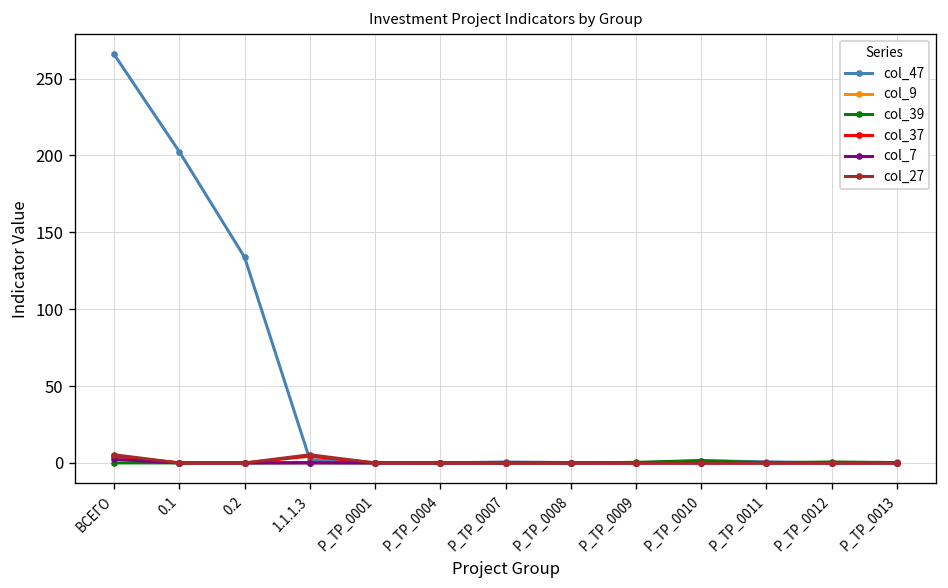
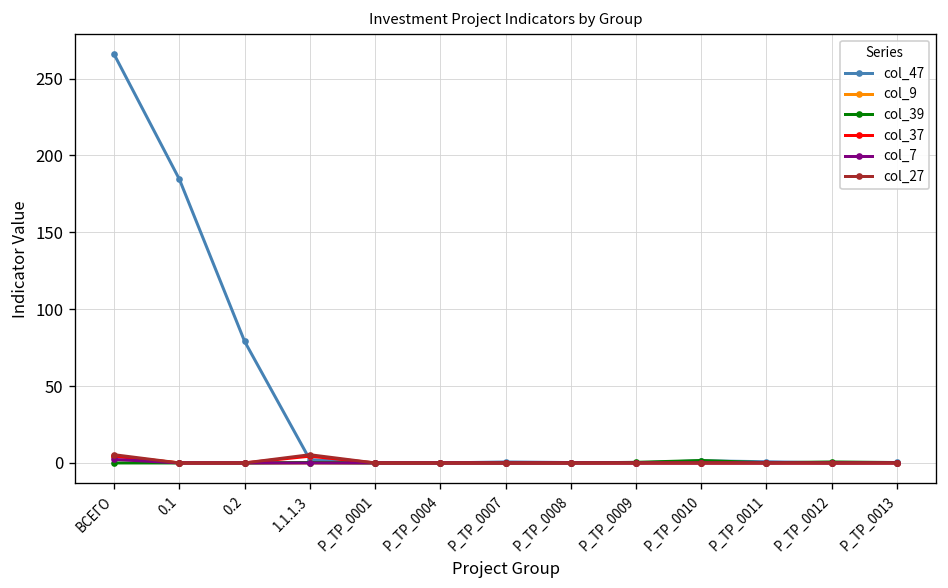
  {
    "col_47": {
      "ВСЕГО": 266,
-     "0.1": 202,
-     "0.2": 134
+     "0.1": 184,
+     "0.2": 79
    },
    "col_39": {
      "ВСЕГО": 0
    },
    "col_7": {
      "ВСЕГО": 2
    }
  }
